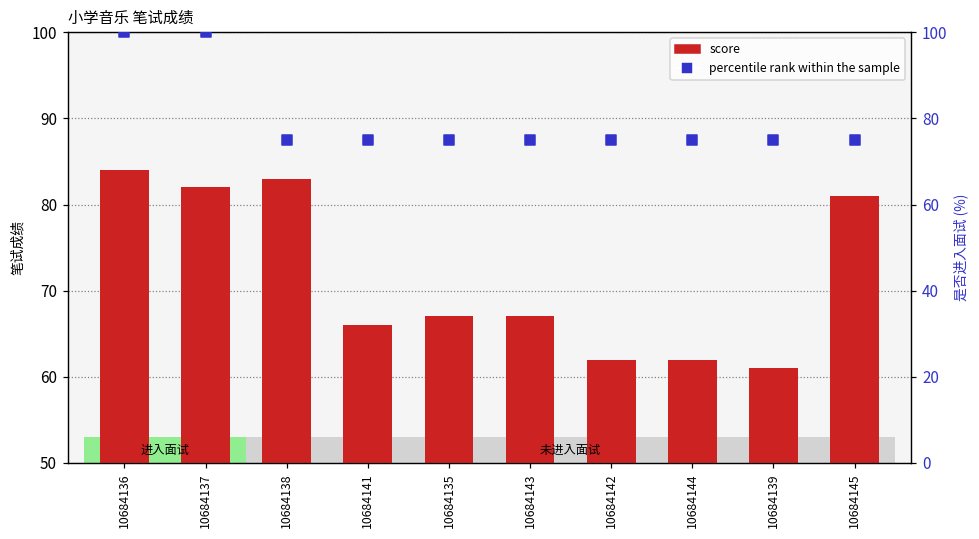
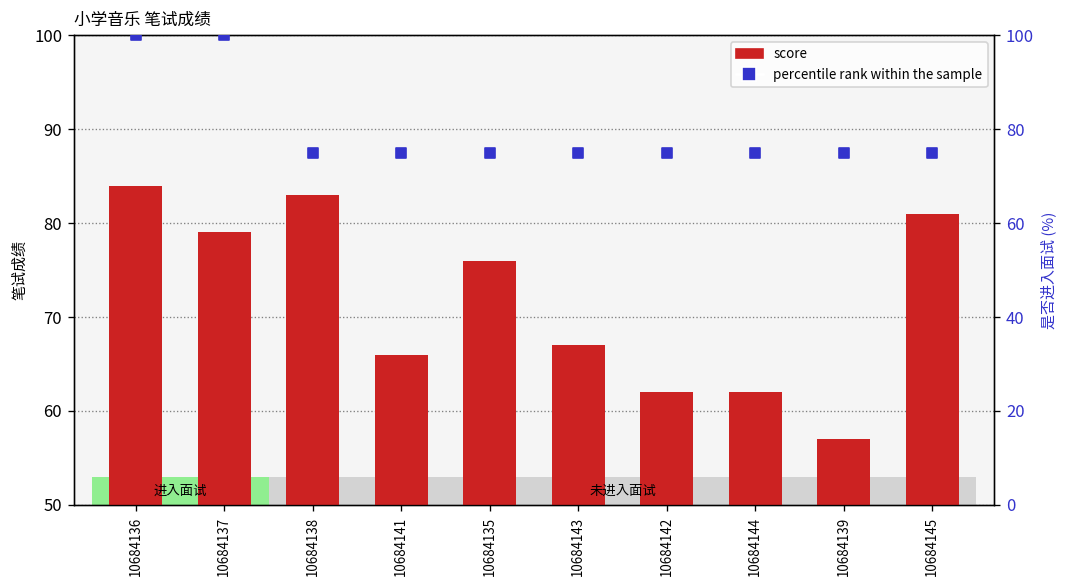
  {
    "score": {
      "10684136": 84,
-     "10684137": 82,
+     "10684137": 79,
      "10684138": 83,
      "10684141": 66,
-     "10684135": 67,
+     "10684135": 76,
      "10684143": 67,
      "10684142": 62,
      "10684144": 62,
-     "10684139": 61,
+     "10684139": 57,
      "10684145": 81
    }
  }
